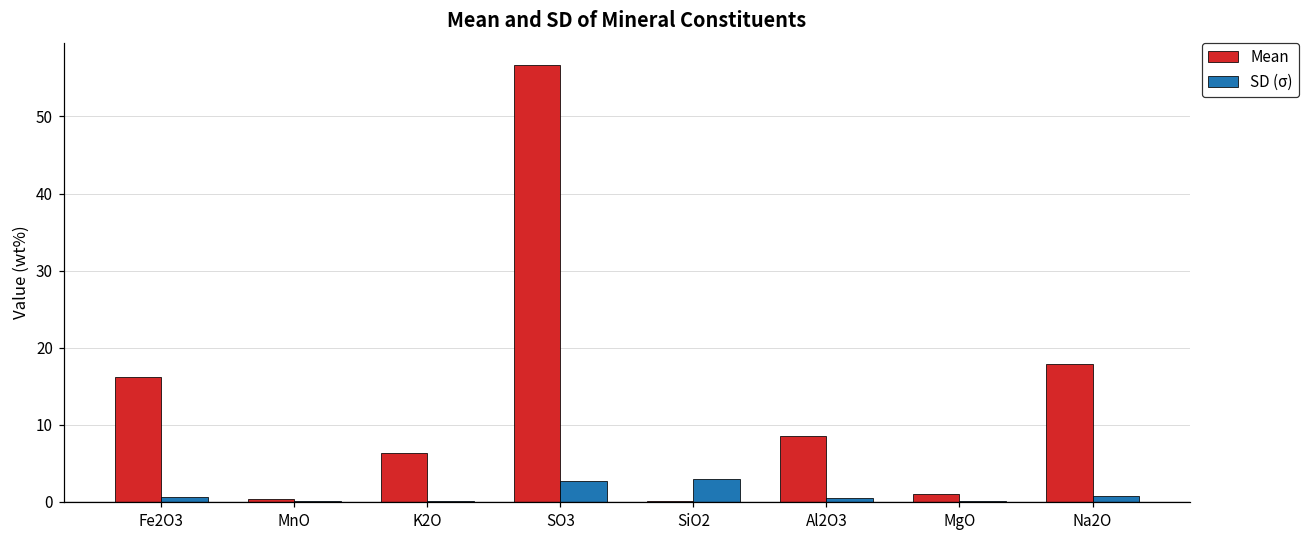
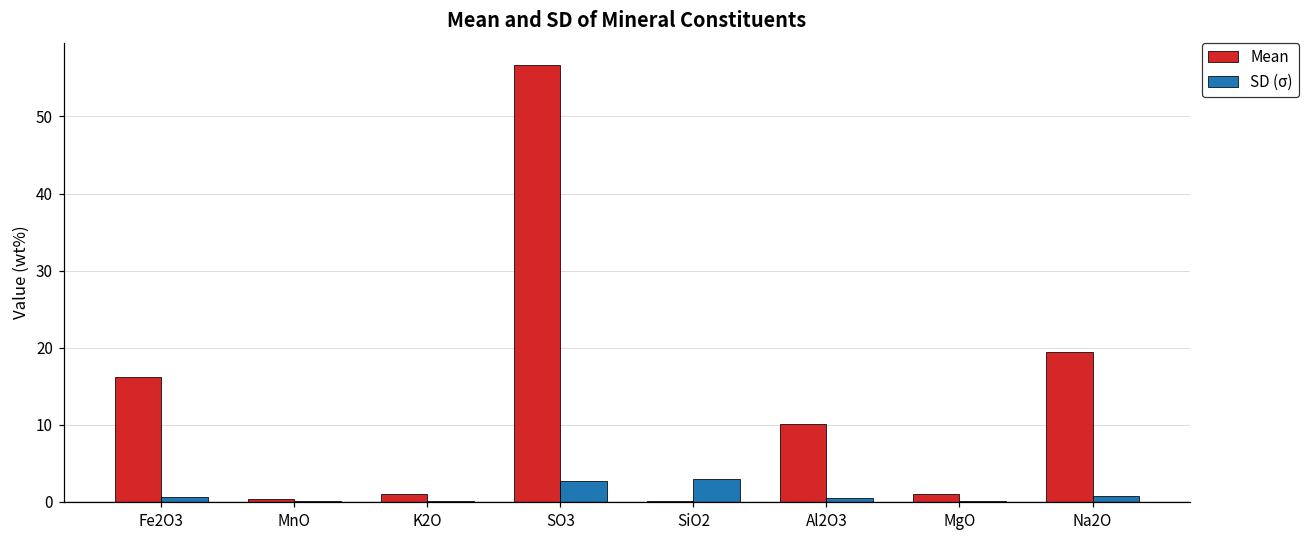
  {
    "Mean": {
      "Fe2O3": 16,
      "MnO": 0,
-     "K2O": 6,
+     "K2O": 1,
      "SO3": 57,
-     "Al2O3": 9,
+     "Al2O3": 10,
      "MgO": 1,
-     "Na2O": 18
+     "Na2O": 19
    },
    "SD (σ)": {
      "Fe2O3": 1,
      "SO3": 3,
      "SiO2": 3,
      "Al2O3": 1,
      "Na2O": 1
    }
  }
